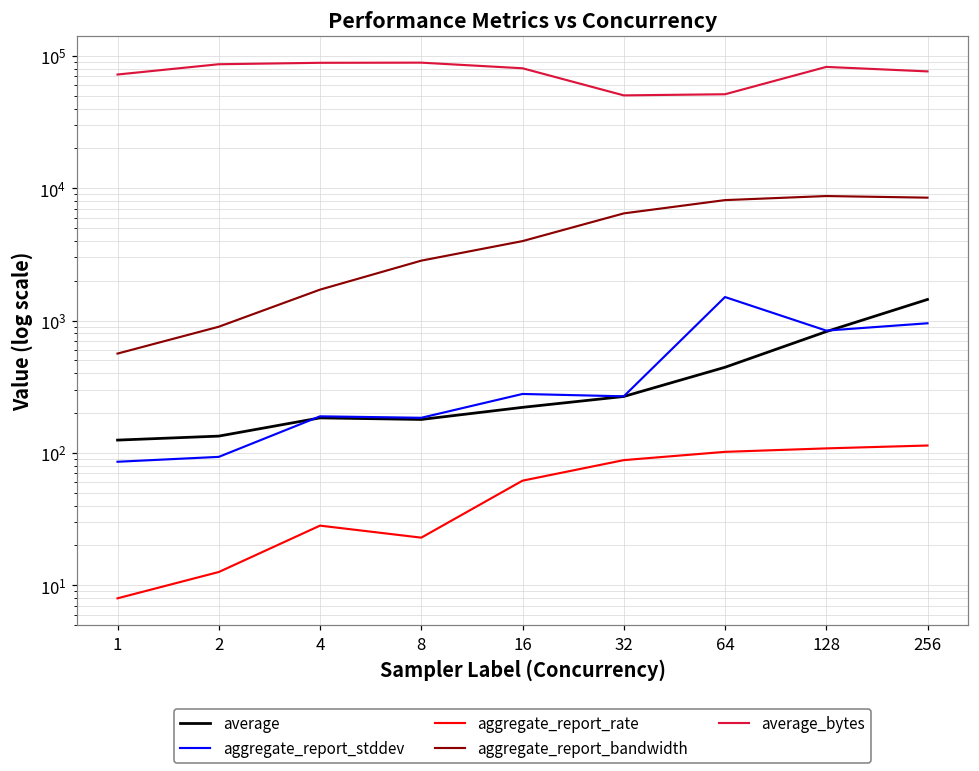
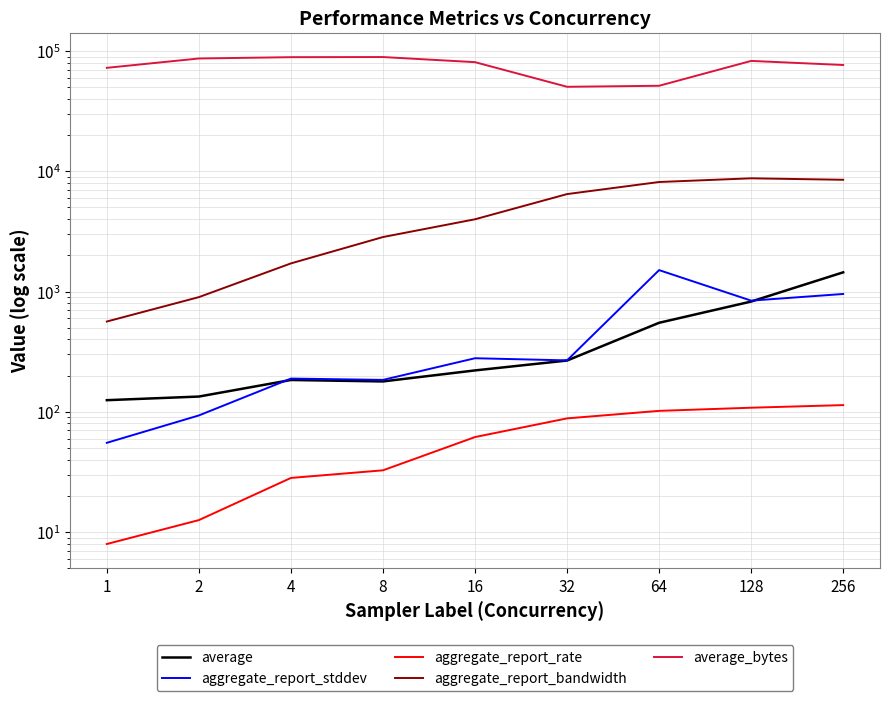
  {
    "average": {
      "1": 130,
      "2": 130,
      "16": 220,
-     "64": 440,
+     "64": 600,
      "256": 1400
    },
    "aggregate_report_stddev": {
-     "1": 90,
+     "1": 60,
      "2": 90,
      "16": 280,
      "64": 1500,
      "256": 1000
    },
    "aggregate_report_rate": {
      "1": 8,
      "2": 13,
      "4": 28,
-     "8": 23,
+     "8": 33,
      "16": 60,
      "32": 90,
      "64": 100,
      "128": 110,
      "256": 110
    },
    "aggregate_report_bandwidth": {
      "1": 600,
      "2": 900,
      "4": 1700,
      "8": 2800,
      "16": 4000,
      "32": 6000,
      "64": 8000,
      "128": 9000,
      "256": 8000
    },
    "average_bytes": {
      "1": 70000,
      "2": 90000,
      "4": 90000,
      "8": 90000,
      "16": 80000,
      "32": 50000,
      "64": 51000,
      "128": 80000,
      "256": 80000
    }
  }
